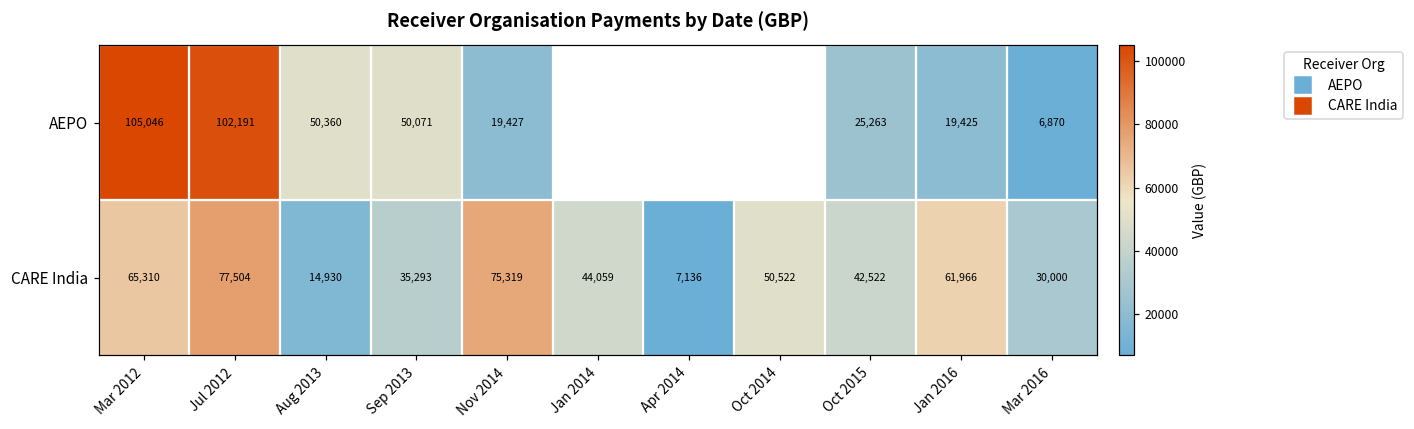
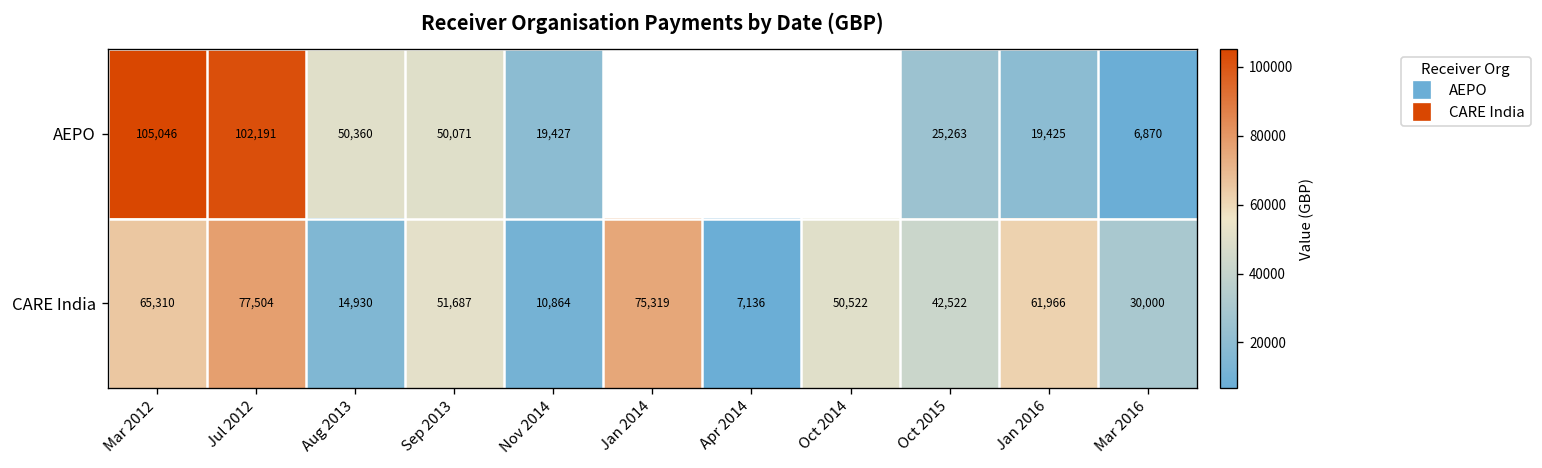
  {
    "AEPO": {
      "Mar 2012": "105,046",
      "Jul 2012": "102,191",
      "Aug 2013": "50,360",
      "Sep 2013": "50,071",
      "Nov 2014": "19,427",
      "Oct 2015": "25,263",
      "Jan 2016": "19,425",
      "Mar 2016": "6,870"
    },
    "CARE India": {
      "Mar 2012": "65,310",
      "Jul 2012": "77,504",
      "Aug 2013": "14,930",
-     "Sep 2013": "35,293",
-     "Nov 2014": "75,319",
-     "Jan 2014": "44,059",
+     "Sep 2013": "51,687",
+     "Nov 2014": "10,864",
+     "Jan 2014": "75,319",
      "Apr 2014": "7,136",
      "Oct 2014": "50,522",
      "Oct 2015": "42,522",
      "Jan 2016": "61,966",
      "Mar 2016": "30,000"
    }
  }
